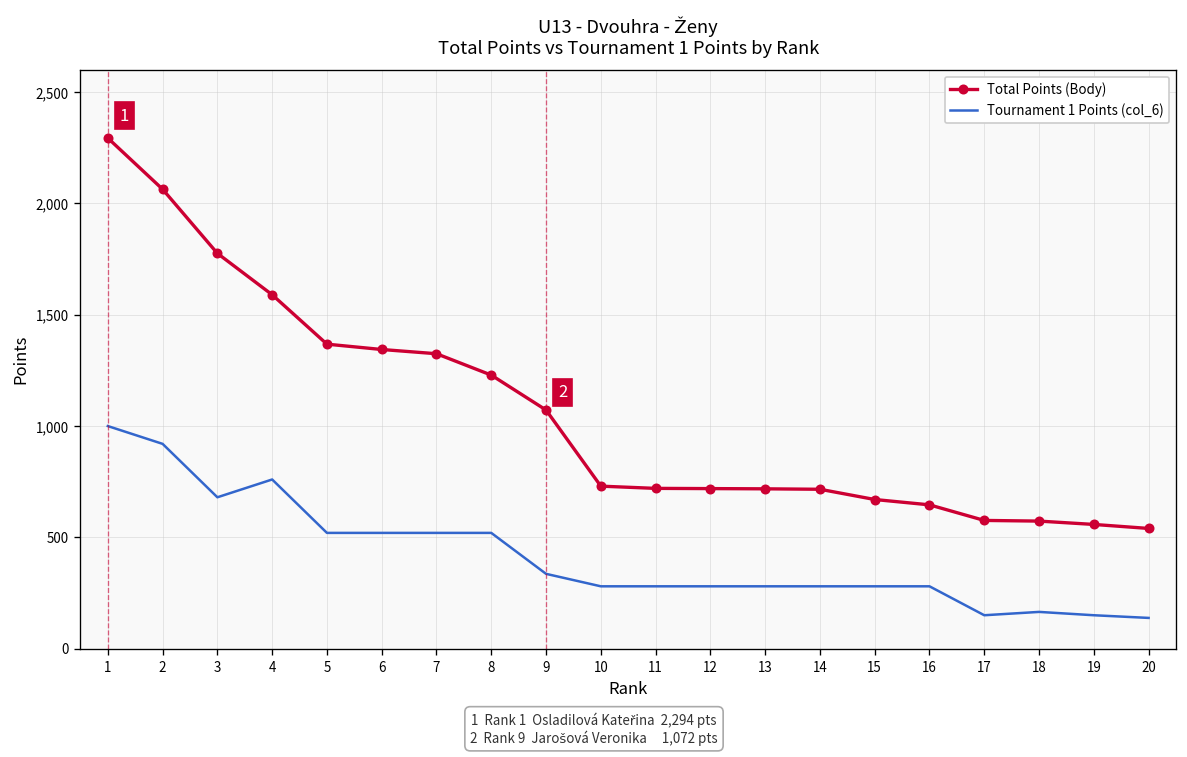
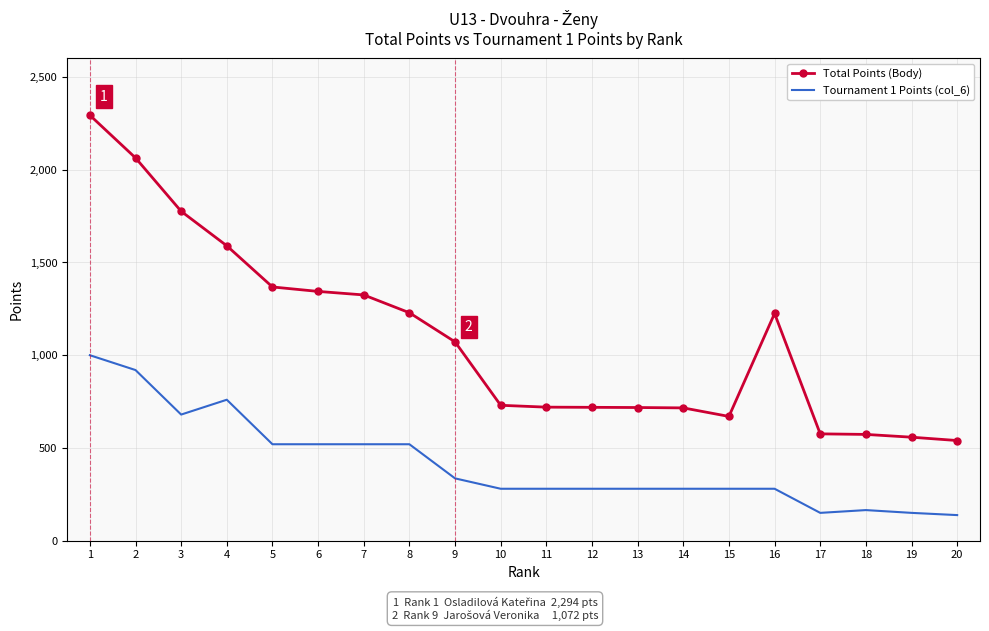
  {
    "Total Points (Body)": {
      "2": "2,060",
      "3": "1,780",
      "4": "1,590",
      "5": "1,370",
      "6": "1,340",
      "7": "1,330",
      "8": "1,230",
      "10": "730",
      "11": "720",
      "12": "720",
      "13": "720",
      "14": "720",
      "15": "670",
-     "16": "650",
+     "16": "1,230",
      "17": "580",
      "18": "570",
      "19": "560",
      "20": "540"
    },
    "Tournament 1 Points (col_6)": {
      "1": "1,000",
      "2": "920",
      "3": "680",
      "4": "760",
      "5": "520",
      "6": "520",
      "7": "520",
      "8": "520",
      "9": "340",
      "10": "280",
      "11": "280",
      "12": "280",
      "13": "280",
      "14": "280",
      "15": "280",
      "16": "280",
      "17": "150",
      "18": "170",
      "19": "150",
      "20": "140"
    }
  }
